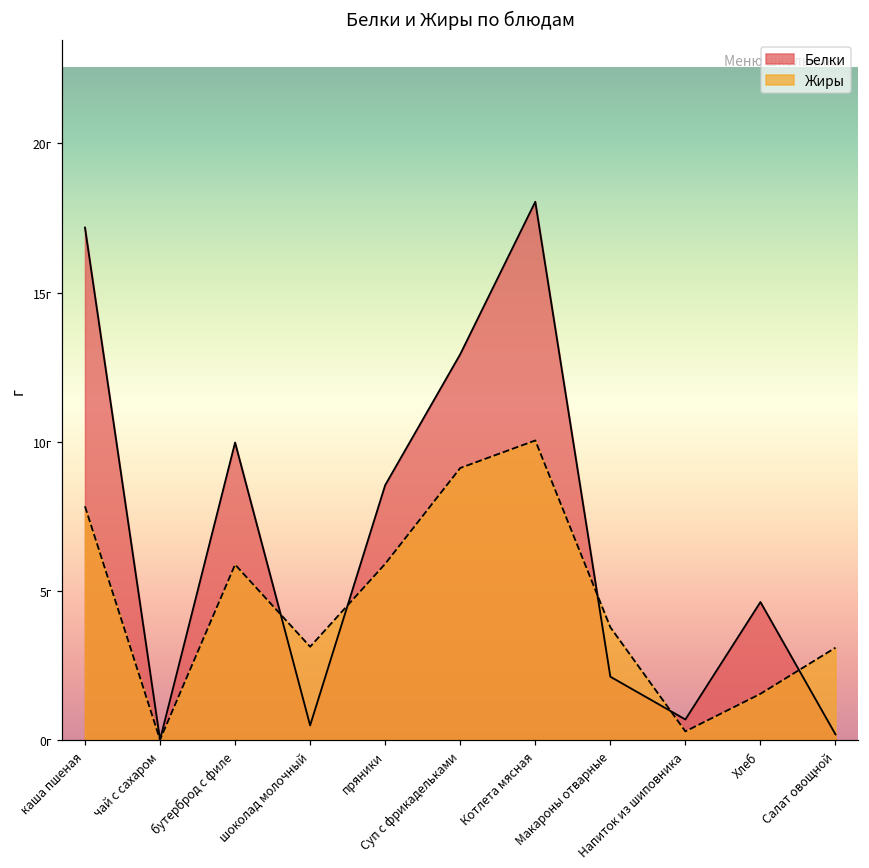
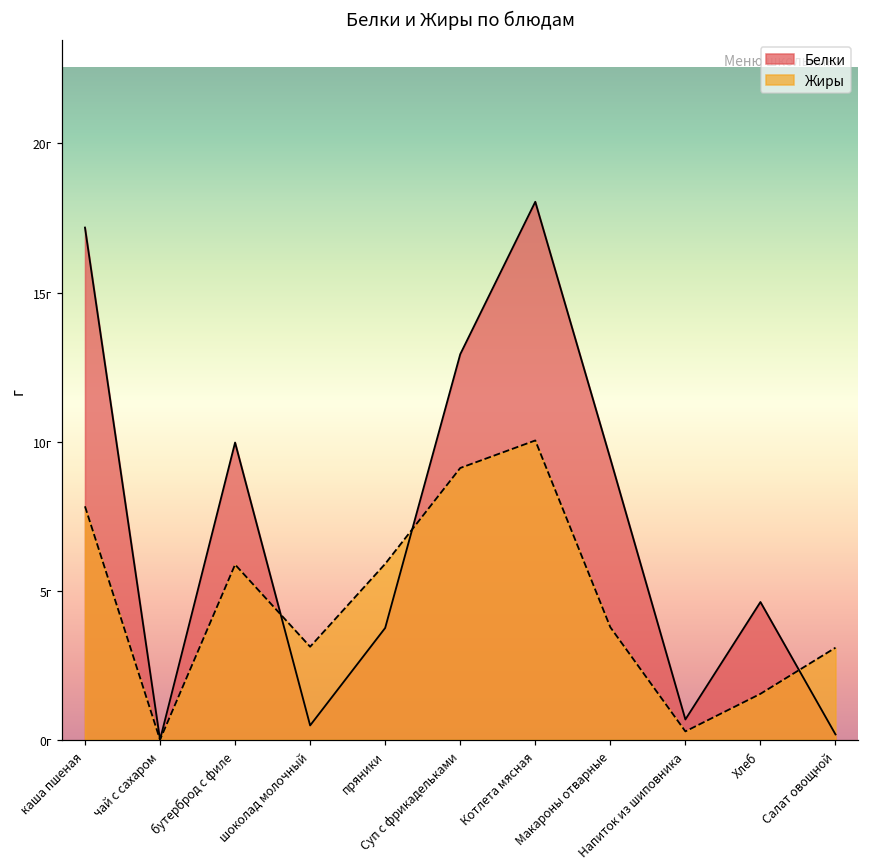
  {
    "Белки": {
      "каша пшеная": "17.2г",
      "бутерброд с филе": "10.0г",
      "шоколад молочный": "0.5г",
-     "пряники": "8.5г",
+     "пряники": "3.8г",
      "Суп с фрикадельками": "12.9г",
      "Котлета мясная": "18.0г",
-     "Макароны отварные": "2.1г",
+     "Макароны отварные": "9.4г",
      "Напиток из шиповника": "0.7г",
      "Хлеб": "4.6г",
      "Салат овощной": "0.2г"
    },
    "Жиры": {
      "каша пшеная": "7.8г",
      "бутерброд с филе": "5.9г",
      "шоколад молочный": "3.1г",
      "пряники": "5.9г",
      "Суп с фрикадельками": "9.1г",
      "Котлета мясная": "10.0г",
      "Макароны отварные": "3.8г",
      "Напиток из шиповника": "0.3г",
      "Хлеб": "1.5г",
      "Салат овощной": "3.1г"
    }
  }
